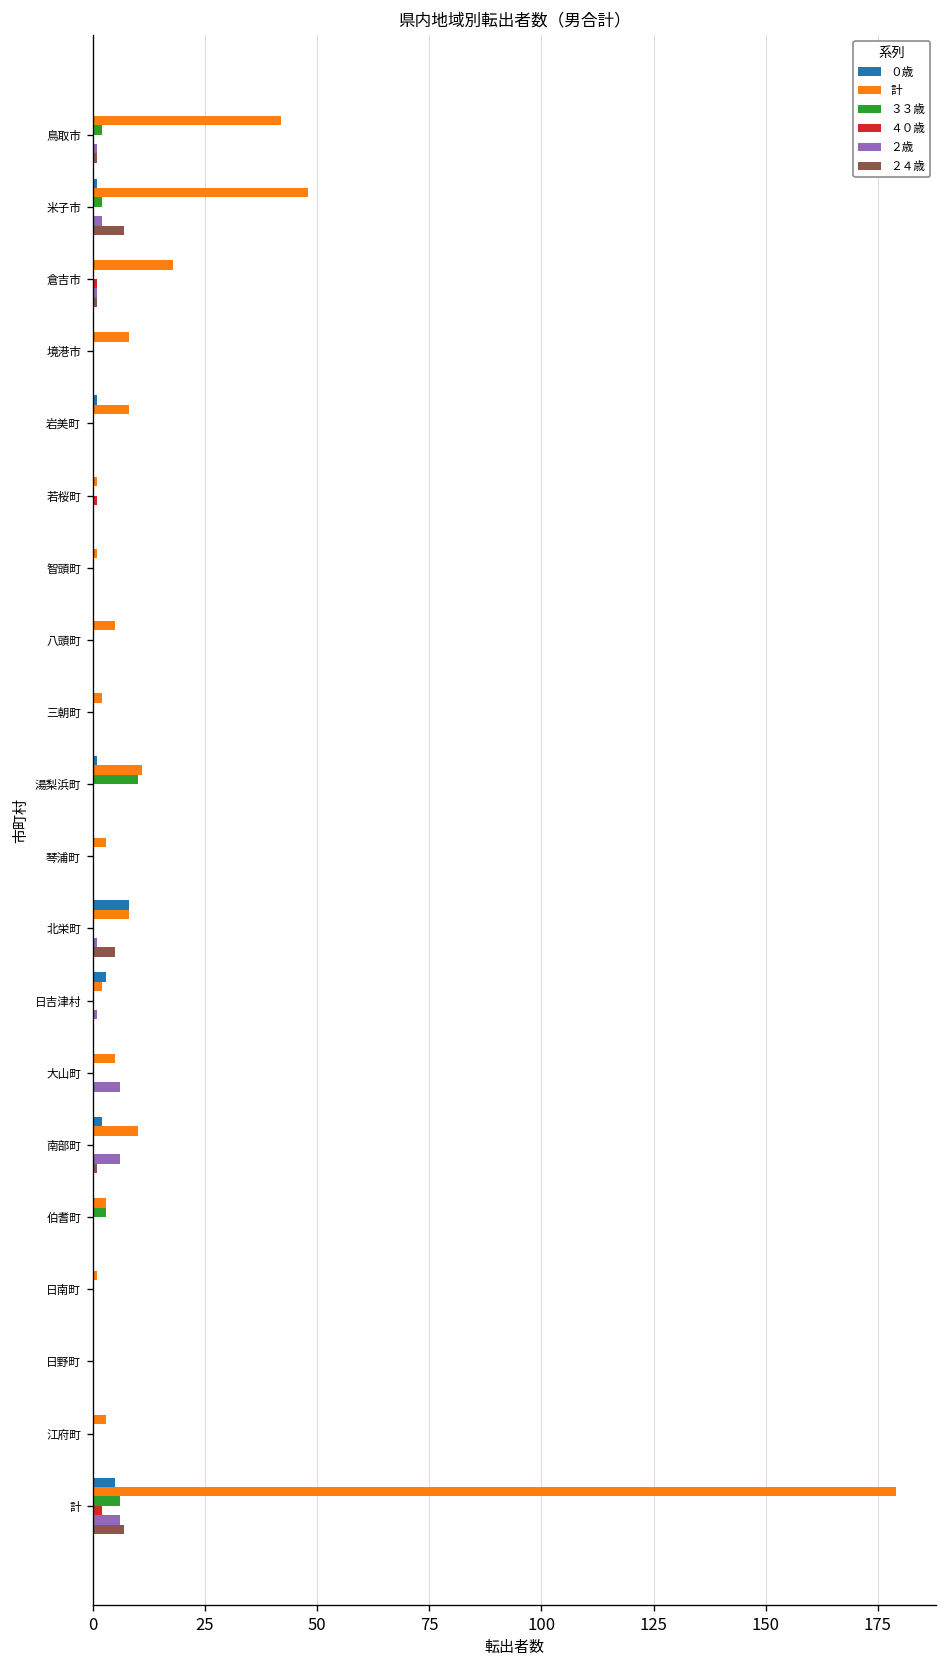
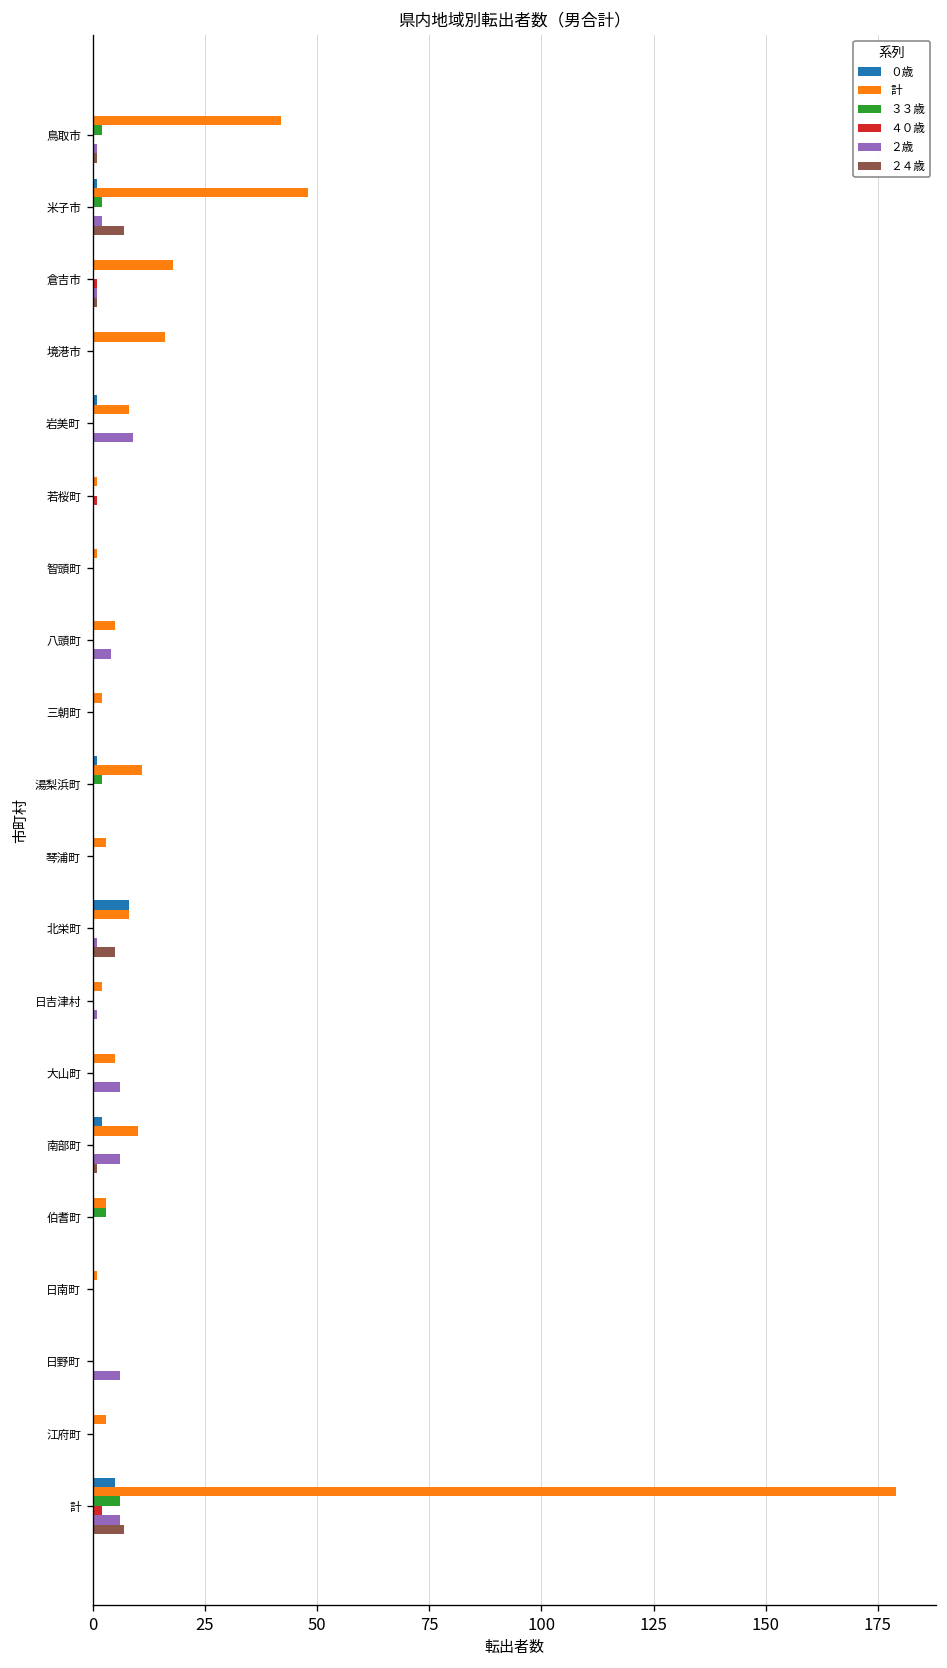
  {
    "０歳": {
      "鳥取市": 0,
      "米子市": 1,
      "倉吉市": 0,
      "境港市": 0,
      "岩美町": 1,
      "若桜町": 0,
      "智頭町": 0,
      "八頭町": 0,
      "三朝町": 0,
      "湯梨浜町": 1,
      "琴浦町": 0,
      "北栄町": 8,
-     "日吉津村": 3,
+     "日吉津村": 0,
      "大山町": 0,
      "南部町": 2,
      "伯耆町": 0,
      "日南町": 0,
      "日野町": 0,
      "江府町": 0,
      "計": 5
    },
    "計": {
      "鳥取市": 42,
      "米子市": 48,
      "倉吉市": 18,
-     "境港市": 8,
+     "境港市": 16,
      "岩美町": 8,
      "若桜町": 1,
      "智頭町": 1,
      "八頭町": 5,
      "三朝町": 2,
      "湯梨浜町": 11,
      "琴浦町": 3,
      "北栄町": 8,
      "日吉津村": 2,
      "大山町": 5,
      "南部町": 10,
      "伯耆町": 3,
      "日南町": 1,
      "日野町": 0,
      "江府町": 3,
      "計": 179
    },
    "３３歳": {
      "鳥取市": 2,
      "米子市": 2,
      "倉吉市": 0,
      "境港市": 0,
      "岩美町": 0,
      "若桜町": 0,
      "智頭町": 0,
      "八頭町": 0,
      "三朝町": 0,
-     "湯梨浜町": 10,
+     "湯梨浜町": 2,
      "琴浦町": 0,
      "北栄町": 0,
      "日吉津村": 0,
      "大山町": 0,
      "南部町": 0,
      "伯耆町": 3,
      "日南町": 0,
      "日野町": 0,
      "江府町": 0,
      "計": 6
    },
    "４０歳": {
      "鳥取市": 0,
      "米子市": 0,
      "倉吉市": 1,
      "境港市": 0,
      "岩美町": 0,
      "若桜町": 1,
      "智頭町": 0,
      "八頭町": 0,
      "三朝町": 0,
      "湯梨浜町": 0,
      "琴浦町": 0,
      "北栄町": 0,
      "日吉津村": 0,
      "大山町": 0,
      "南部町": 0,
      "伯耆町": 0,
      "日南町": 0,
      "日野町": 0,
      "江府町": 0,
      "計": 2
    },
    "２歳": {
      "鳥取市": 1,
      "米子市": 2,
      "倉吉市": 1,
      "境港市": 0,
-     "岩美町": 0,
+     "岩美町": 9,
      "若桜町": 0,
      "智頭町": 0,
-     "八頭町": 0,
+     "八頭町": 4,
      "三朝町": 0,
      "湯梨浜町": 0,
      "琴浦町": 0,
      "北栄町": 1,
      "日吉津村": 1,
      "大山町": 6,
      "南部町": 6,
      "伯耆町": 0,
      "日南町": 0,
-     "日野町": 0,
+     "日野町": 6,
      "江府町": 0,
      "計": 6
    },
    "２４歳": {
      "鳥取市": 1,
      "米子市": 7,
      "倉吉市": 1,
      "境港市": 0,
      "岩美町": 0,
      "若桜町": 0,
      "智頭町": 0,
      "八頭町": 0,
      "三朝町": 0,
      "湯梨浜町": 0,
      "琴浦町": 0,
      "北栄町": 5,
      "日吉津村": 0,
      "大山町": 0,
      "南部町": 1,
      "伯耆町": 0,
      "日南町": 0,
      "日野町": 0,
      "江府町": 0,
      "計": 7
    }
  }
